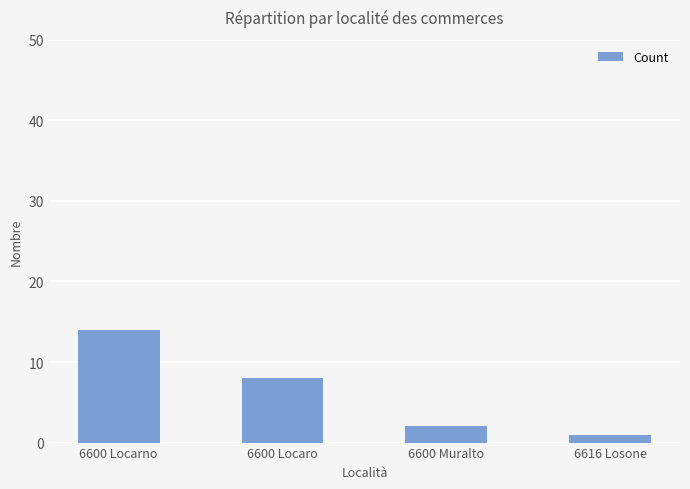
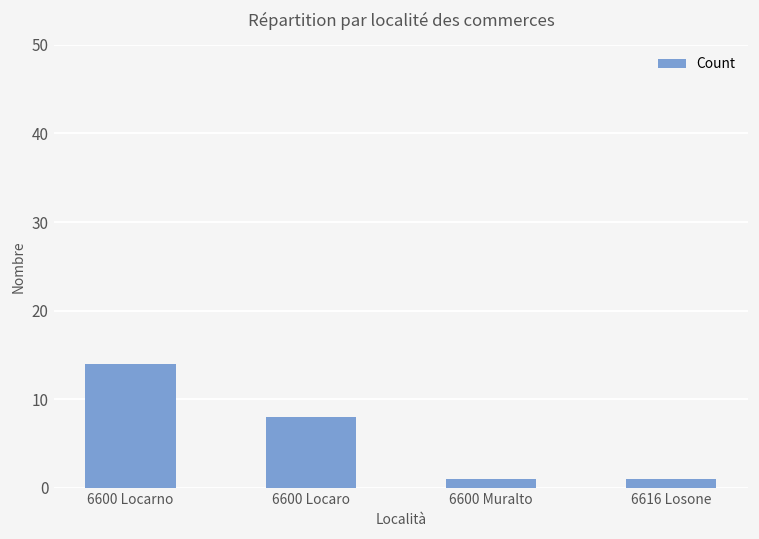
  {
    "6600 Locarno": 14,
    "6600 Locaro": 8,
-   "6600 Muralto": 2,
+   "6600 Muralto": 1,
    "6616 Losone": 1
  }
